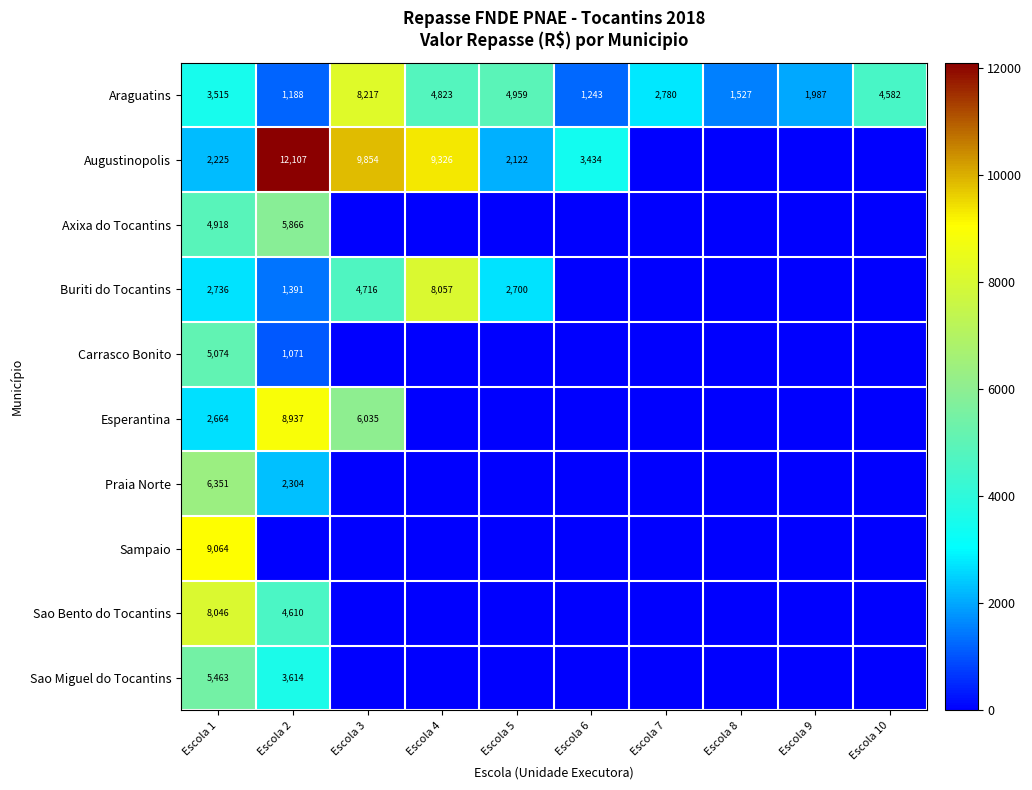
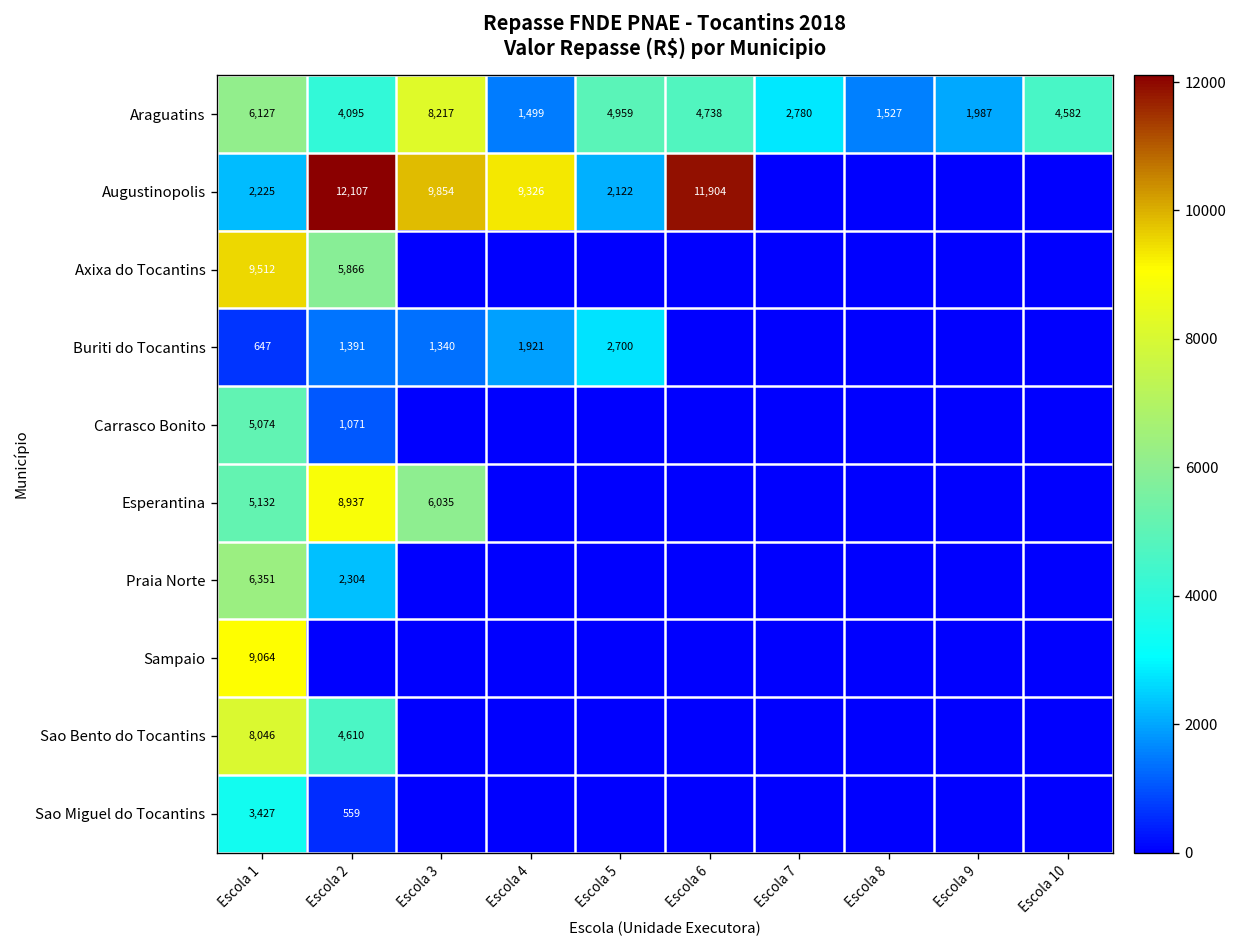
  {
    "Araguatins": {
-     "Escola 1": "3,515",
-     "Escola 2": "1,188",
+     "Escola 1": "6,127",
+     "Escola 2": "4,095",
      "Escola 3": "8,217",
-     "Escola 4": "4,823",
+     "Escola 4": "1,499",
      "Escola 5": "4,959",
-     "Escola 6": "1,243",
+     "Escola 6": "4,738",
      "Escola 7": "2,780",
      "Escola 8": "1,527",
      "Escola 9": "1,987",
      "Escola 10": "4,582"
    },
    "Augustinopolis": {
      "Escola 1": "2,225",
      "Escola 2": "12,107",
      "Escola 3": "9,854",
      "Escola 4": "9,326",
      "Escola 5": "2,122",
-     "Escola 6": "3,434"
+     "Escola 6": "11,904"
    },
    "Axixa do Tocantins": {
-     "Escola 1": "4,918",
+     "Escola 1": "9,512",
      "Escola 2": "5,866"
    },
    "Buriti do Tocantins": {
-     "Escola 1": "2,736",
+     "Escola 1": "647",
      "Escola 2": "1,391",
-     "Escola 3": "4,716",
-     "Escola 4": "8,057",
+     "Escola 3": "1,340",
+     "Escola 4": "1,921",
      "Escola 5": "2,700"
    },
    "Carrasco Bonito": {
      "Escola 1": "5,074",
      "Escola 2": "1,071"
    },
    "Esperantina": {
-     "Escola 1": "2,664",
+     "Escola 1": "5,132",
      "Escola 2": "8,937",
      "Escola 3": "6,035"
    },
    "Praia Norte": {
      "Escola 1": "6,351",
      "Escola 2": "2,304"
    },
    "Sampaio": {
      "Escola 1": "9,064"
    },
    "Sao Bento do Tocantins": {
      "Escola 1": "8,046",
      "Escola 2": "4,610"
    },
    "Sao Miguel do Tocantins": {
-     "Escola 1": "5,463",
-     "Escola 2": "3,614"
+     "Escola 1": "3,427",
+     "Escola 2": "559"
    }
  }
